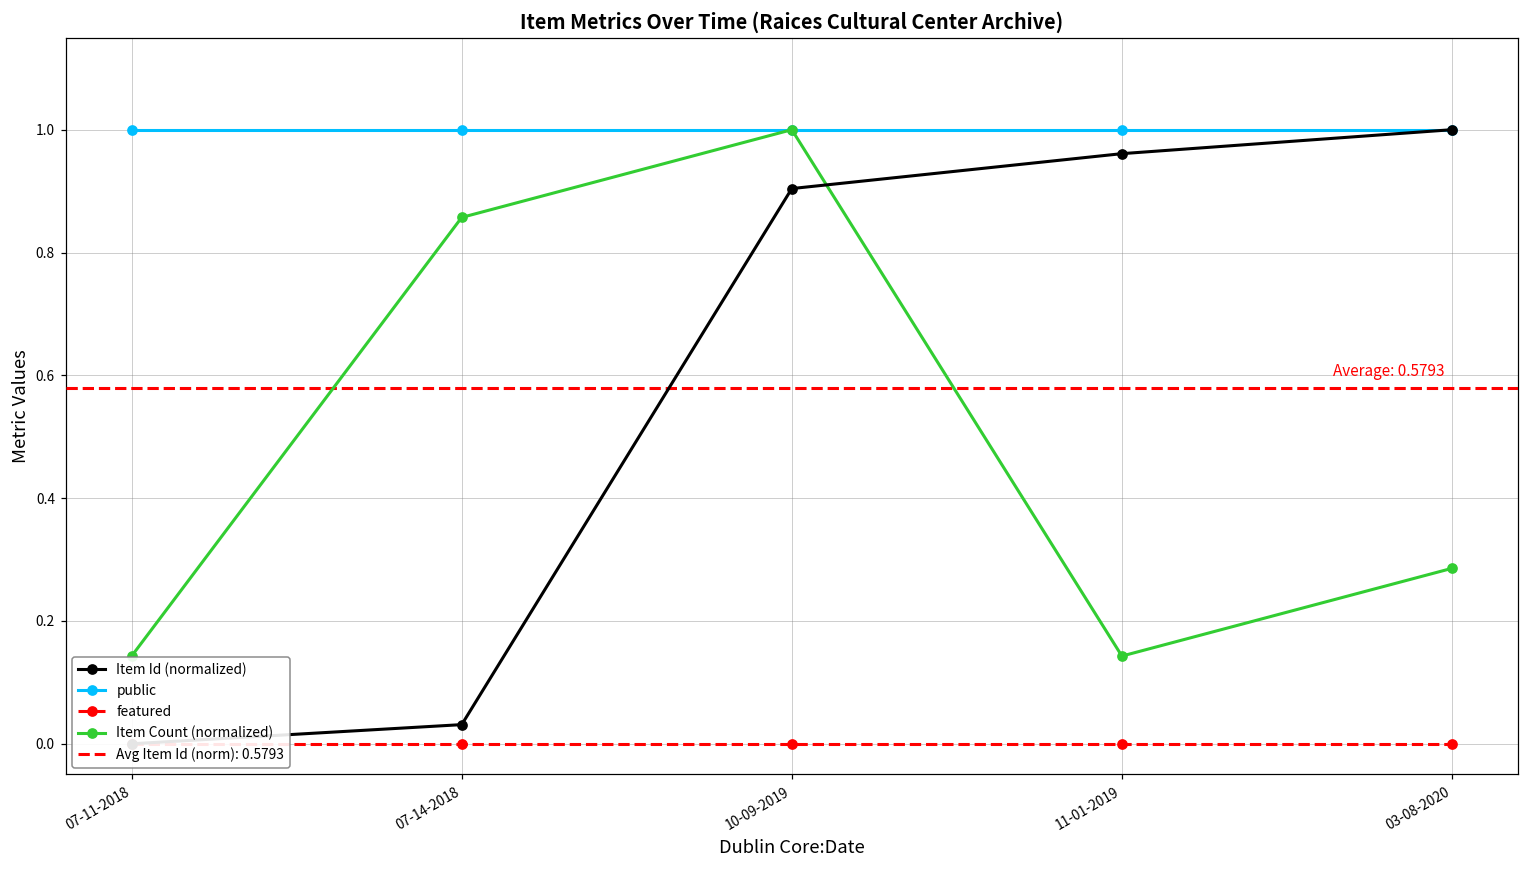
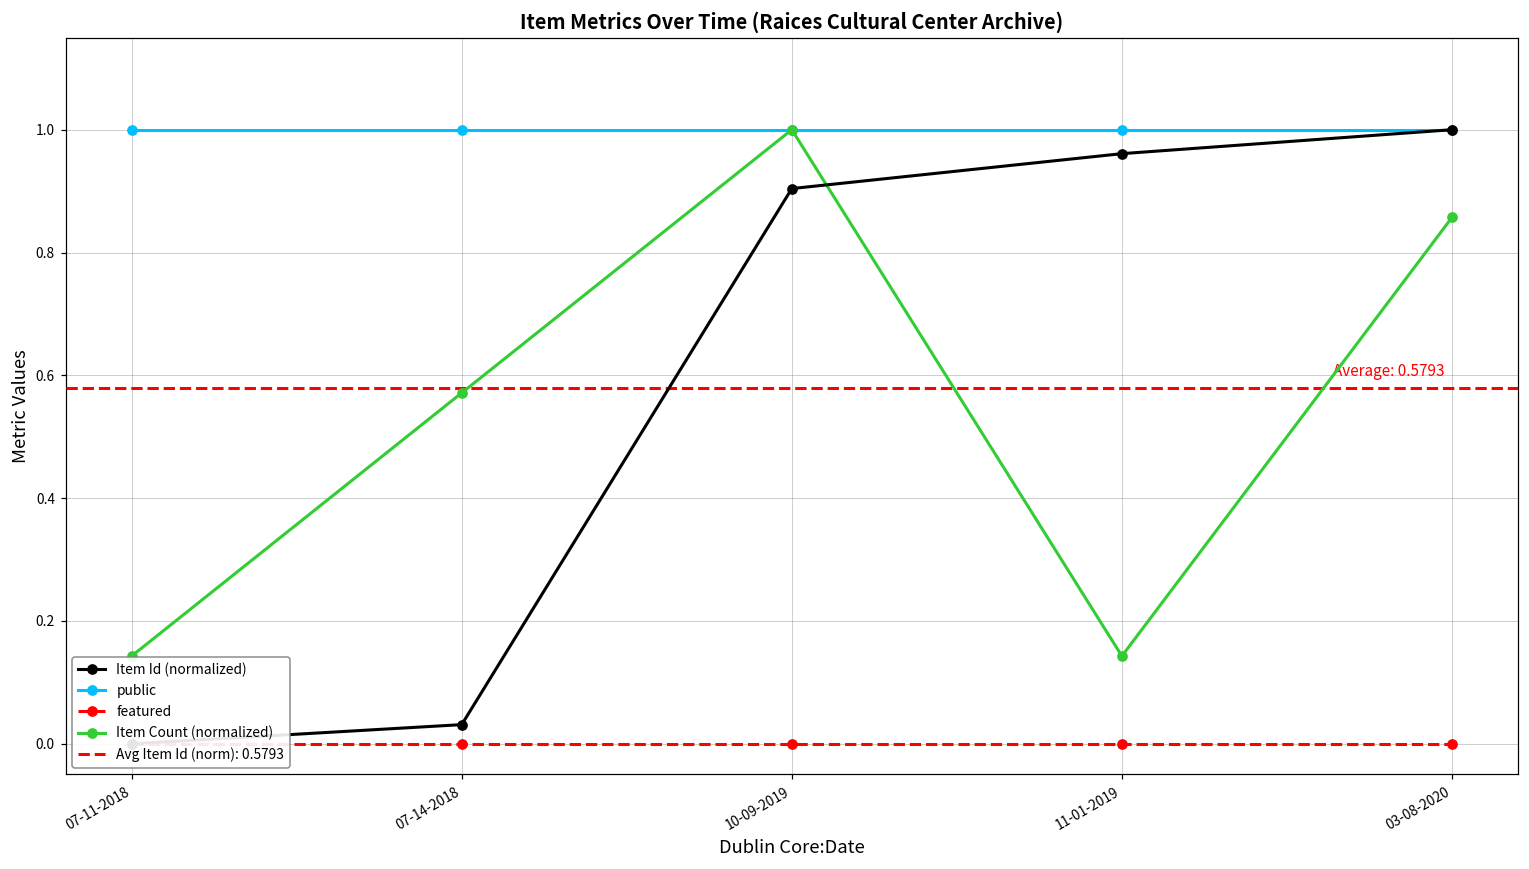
  {
    "Item Id (normalized)": {
      "07-14-2018": 0.03,
      "10-09-2019": 0.90,
      "11-01-2019": 0.96
    },
    "public": {
      "07-11-2018": 1.00,
      "07-14-2018": 1.00,
      "11-01-2019": 1.00
    },
    "featured": {
      "07-14-2018": 0.00,
      "10-09-2019": 0.00,
      "11-01-2019": 0.00,
      "03-08-2020": 0.00
    },
    "Item Count (normalized)": {
      "07-11-2018": 0.14,
-     "07-14-2018": 0.86,
+     "07-14-2018": 0.57,
      "11-01-2019": 0.14,
-     "03-08-2020": 0.29
+     "03-08-2020": 0.86
    }
  }
